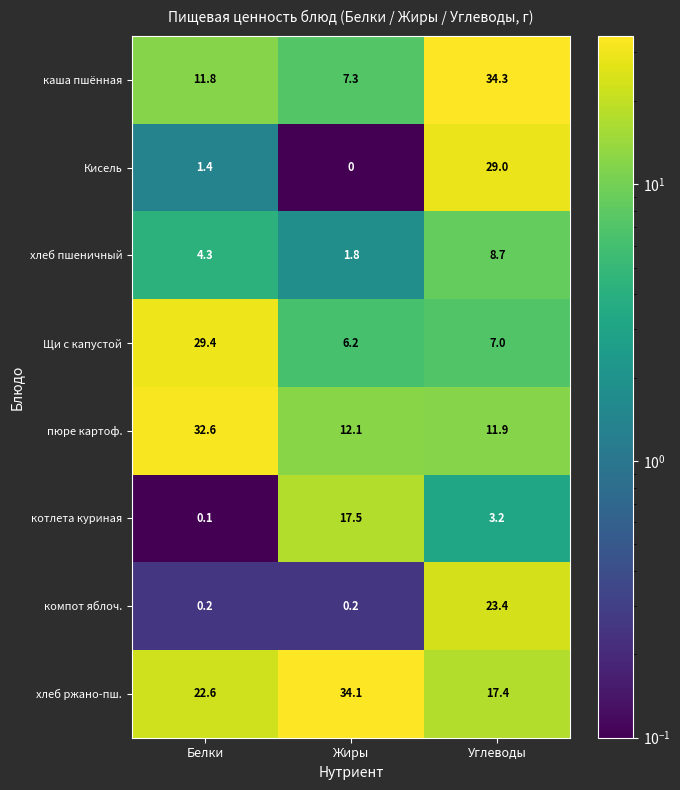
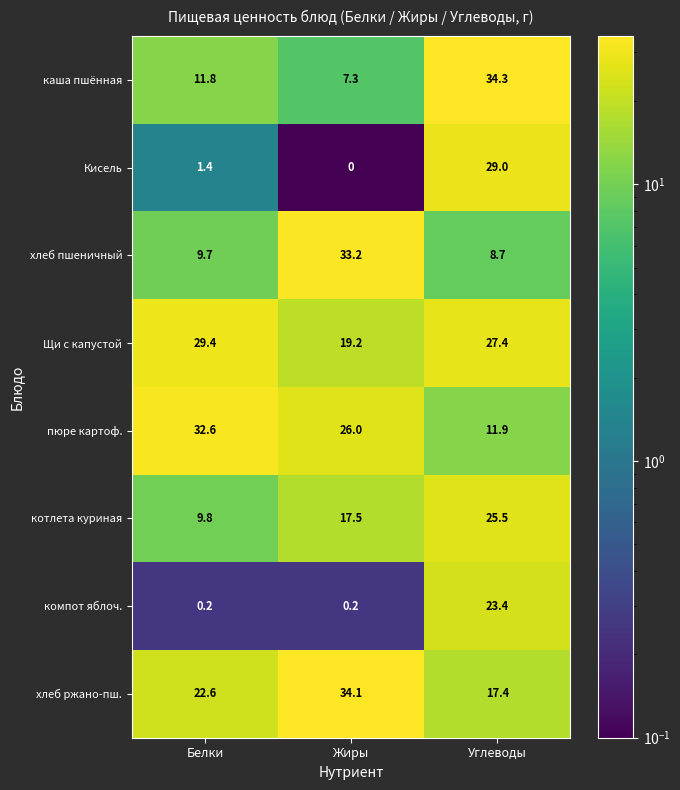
  {
    "каша пшённая": {
      "Белки": 11.8,
      "Жиры": 7.3,
      "Углеводы": 34.3
    },
    "Кисель": {
      "Белки": 1.4,
      "Жиры": 0,
      "Углеводы": 29.0
    },
    "хлеб пшеничный": {
-     "Белки": 4.3,
-     "Жиры": 1.8,
+     "Белки": 9.7,
+     "Жиры": 33.2,
      "Углеводы": 8.7
    },
    "Щи с капустой": {
      "Белки": 29.4,
-     "Жиры": 6.2,
-     "Углеводы": 7.0
+     "Жиры": 19.2,
+     "Углеводы": 27.4
    },
    "пюре картоф.": {
      "Белки": 32.6,
-     "Жиры": 12.1,
+     "Жиры": 26.0,
      "Углеводы": 11.9
    },
    "котлета куриная": {
-     "Белки": 0.1,
+     "Белки": 9.8,
      "Жиры": 17.5,
-     "Углеводы": 3.2
+     "Углеводы": 25.5
    },
    "компот яблоч.": {
      "Белки": 0.2,
      "Жиры": 0.2,
      "Углеводы": 23.4
    },
    "хлеб ржано-пш.": {
      "Белки": 22.6,
      "Жиры": 34.1,
      "Углеводы": 17.4
    }
  }
